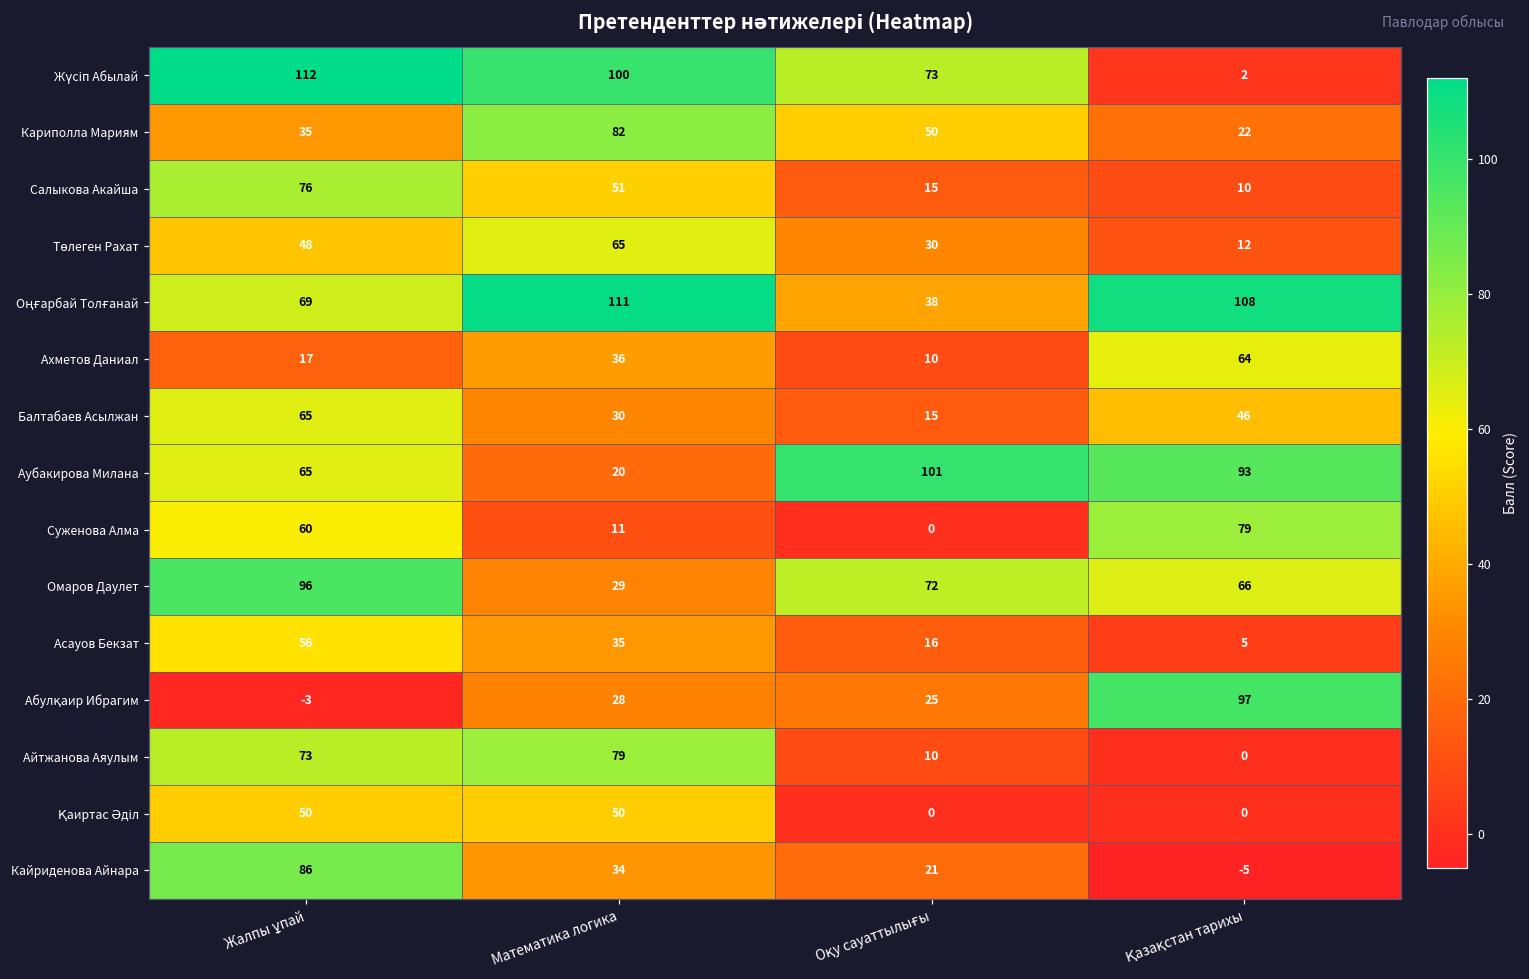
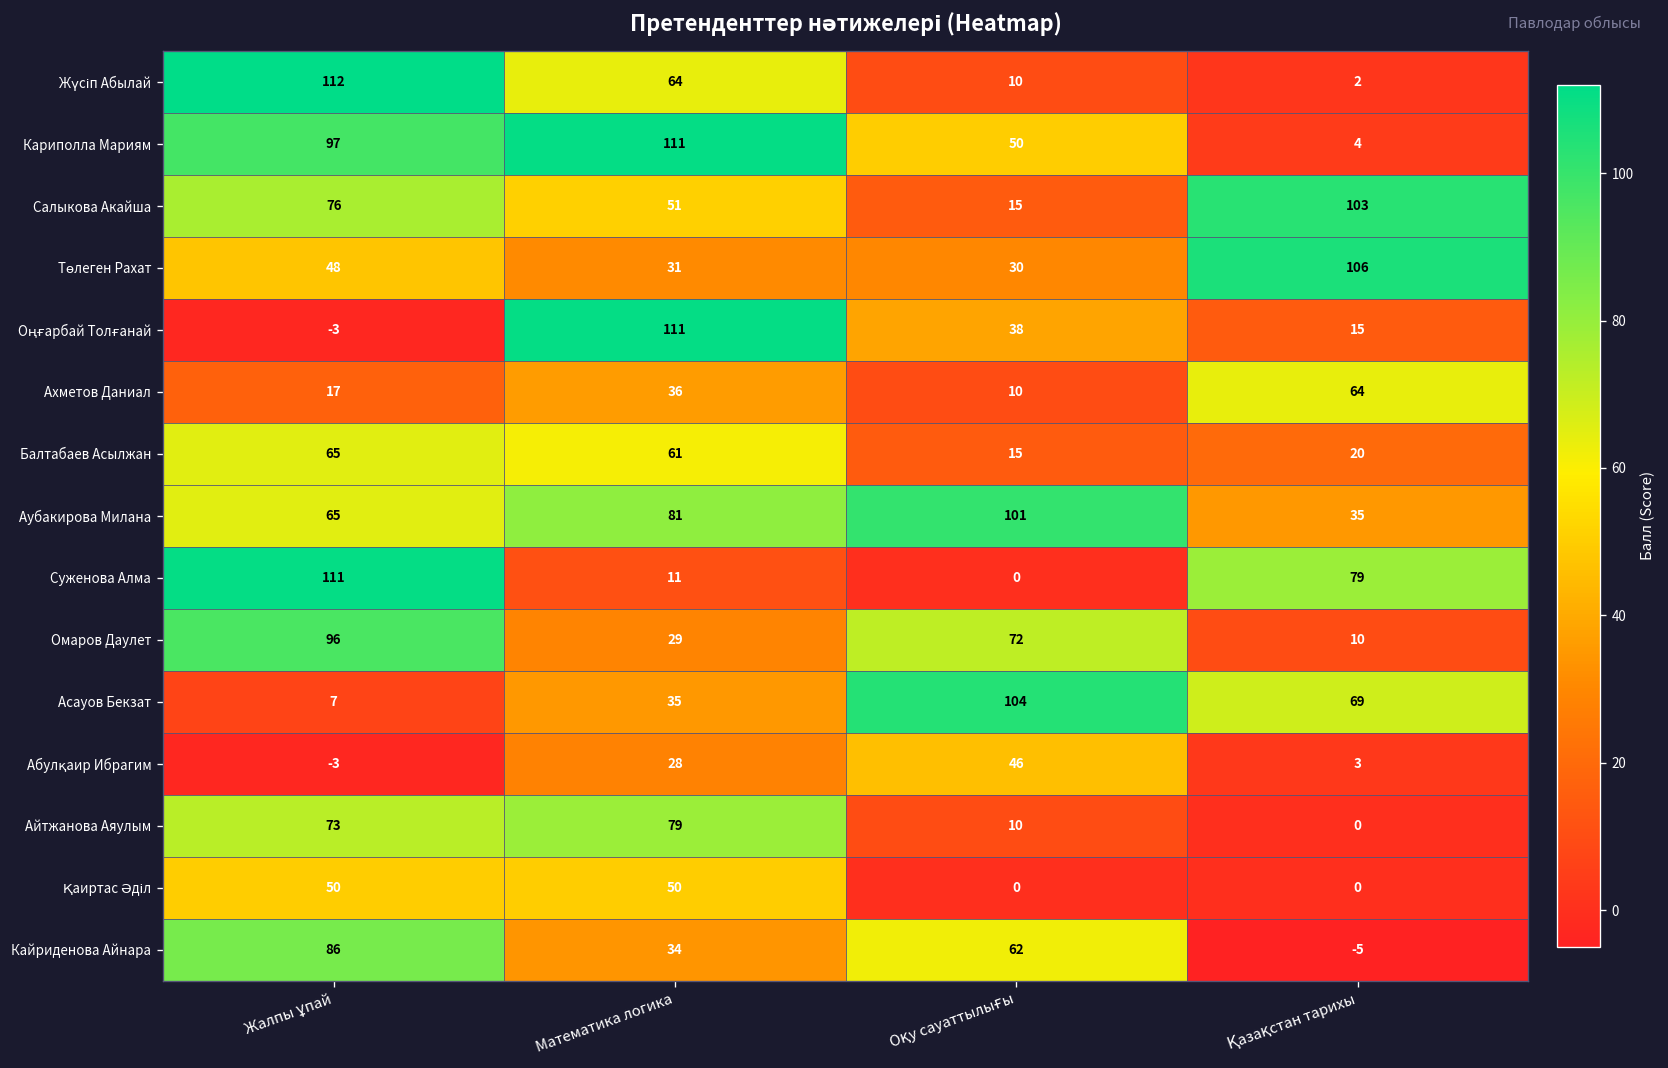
  {
    "Жүсіп Абылай": {
      "Жалпы ұпай": 112,
-     "Математика логика": 100,
-     "Оқу сауаттылығы": 73,
+     "Математика логика": 64,
+     "Оқу сауаттылығы": 10,
      "Қазақстан тарихы": 2
    },
    "Кариполла Мариям": {
-     "Жалпы ұпай": 35,
-     "Математика логика": 82,
+     "Жалпы ұпай": 97,
+     "Математика логика": 111,
      "Оқу сауаттылығы": 50,
-     "Қазақстан тарихы": 22
+     "Қазақстан тарихы": 4
    },
    "Салыкова Акайша": {
      "Жалпы ұпай": 76,
      "Математика логика": 51,
      "Оқу сауаттылығы": 15,
-     "Қазақстан тарихы": 10
+     "Қазақстан тарихы": 103
    },
    "Төлеген Рахат": {
      "Жалпы ұпай": 48,
-     "Математика логика": 65,
+     "Математика логика": 31,
      "Оқу сауаттылығы": 30,
-     "Қазақстан тарихы": 12
+     "Қазақстан тарихы": 106
    },
    "Оңғарбай Толғанай": {
-     "Жалпы ұпай": 69,
+     "Жалпы ұпай": -3,
      "Математика логика": 111,
      "Оқу сауаттылығы": 38,
-     "Қазақстан тарихы": 108
+     "Қазақстан тарихы": 15
    },
    "Ахметов Даниал": {
      "Жалпы ұпай": 17,
      "Математика логика": 36,
      "Оқу сауаттылығы": 10,
      "Қазақстан тарихы": 64
    },
    "Балтабаев Асылжан": {
      "Жалпы ұпай": 65,
-     "Математика логика": 30,
+     "Математика логика": 61,
      "Оқу сауаттылығы": 15,
-     "Қазақстан тарихы": 46
+     "Қазақстан тарихы": 20
    },
    "Аубакирова Милана": {
      "Жалпы ұпай": 65,
-     "Математика логика": 20,
+     "Математика логика": 81,
      "Оқу сауаттылығы": 101,
-     "Қазақстан тарихы": 93
+     "Қазақстан тарихы": 35
    },
    "Суженова Алма": {
-     "Жалпы ұпай": 60,
+     "Жалпы ұпай": 111,
      "Математика логика": 11,
      "Оқу сауаттылығы": 0,
      "Қазақстан тарихы": 79
    },
    "Омаров Даулет": {
      "Жалпы ұпай": 96,
      "Математика логика": 29,
      "Оқу сауаттылығы": 72,
-     "Қазақстан тарихы": 66
+     "Қазақстан тарихы": 10
    },
    "Асауов Бекзат": {
-     "Жалпы ұпай": 56,
+     "Жалпы ұпай": 7,
      "Математика логика": 35,
-     "Оқу сауаттылығы": 16,
-     "Қазақстан тарихы": 5
+     "Оқу сауаттылығы": 104,
+     "Қазақстан тарихы": 69
    },
    "Абулқаир Ибрагим": {
      "Жалпы ұпай": -3,
      "Математика логика": 28,
-     "Оқу сауаттылығы": 25,
-     "Қазақстан тарихы": 97
+     "Оқу сауаттылығы": 46,
+     "Қазақстан тарихы": 3
    },
    "Айтжанова Аяулым": {
      "Жалпы ұпай": 73,
      "Математика логика": 79,
      "Оқу сауаттылығы": 10,
      "Қазақстан тарихы": 0
    },
    "Қаиртас Әділ": {
      "Жалпы ұпай": 50,
      "Математика логика": 50,
      "Оқу сауаттылығы": 0,
      "Қазақстан тарихы": 0
    },
    "Кайриденова Айнара": {
      "Жалпы ұпай": 86,
      "Математика логика": 34,
-     "Оқу сауаттылығы": 21,
+     "Оқу сауаттылығы": 62,
      "Қазақстан тарихы": -5
    }
  }
